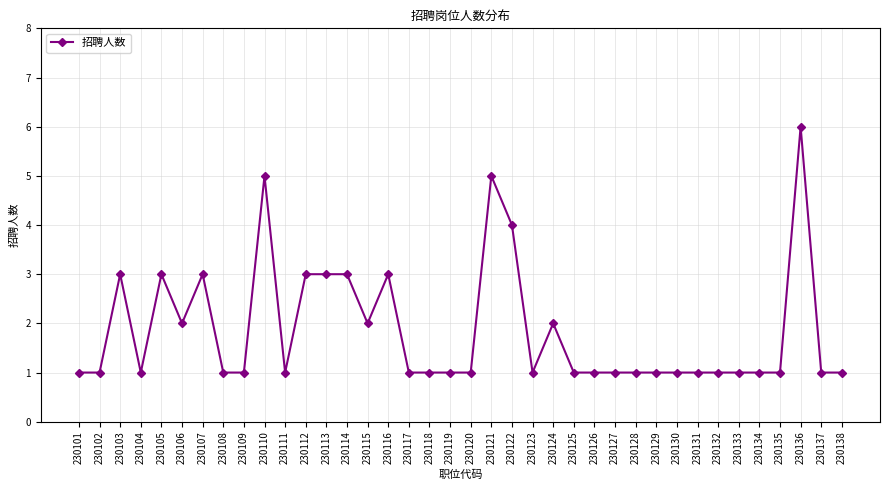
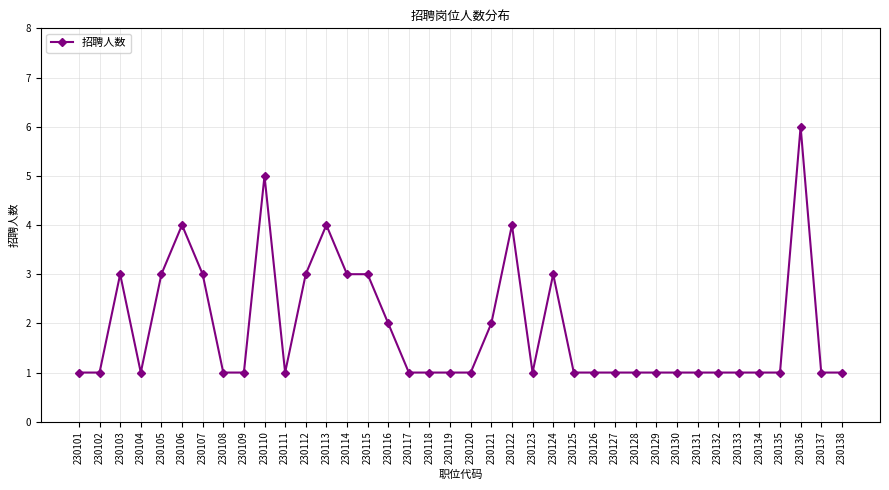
  {
    "230101": 1,
    "230102": 1,
    "230103": 3,
    "230104": 1,
    "230105": 3,
-   "230106": 2,
+   "230106": 4,
    "230107": 3,
    "230108": 1,
    "230109": 1,
    "230110": 5,
    "230111": 1,
    "230112": 3,
-   "230113": 3,
+   "230113": 4,
    "230114": 3,
-   "230115": 2,
-   "230116": 3,
+   "230115": 3,
+   "230116": 2,
    "230117": 1,
    "230118": 1,
    "230119": 1,
    "230120": 1,
-   "230121": 5,
+   "230121": 2,
    "230122": 4,
    "230123": 1,
-   "230124": 2,
+   "230124": 3,
    "230125": 1,
    "230126": 1,
    "230127": 1,
    "230128": 1,
    "230129": 1,
    "230130": 1,
    "230131": 1,
    "230132": 1,
    "230133": 1,
    "230134": 1,
    "230135": 1,
    "230136": 6,
    "230137": 1,
    "230138": 1
  }
